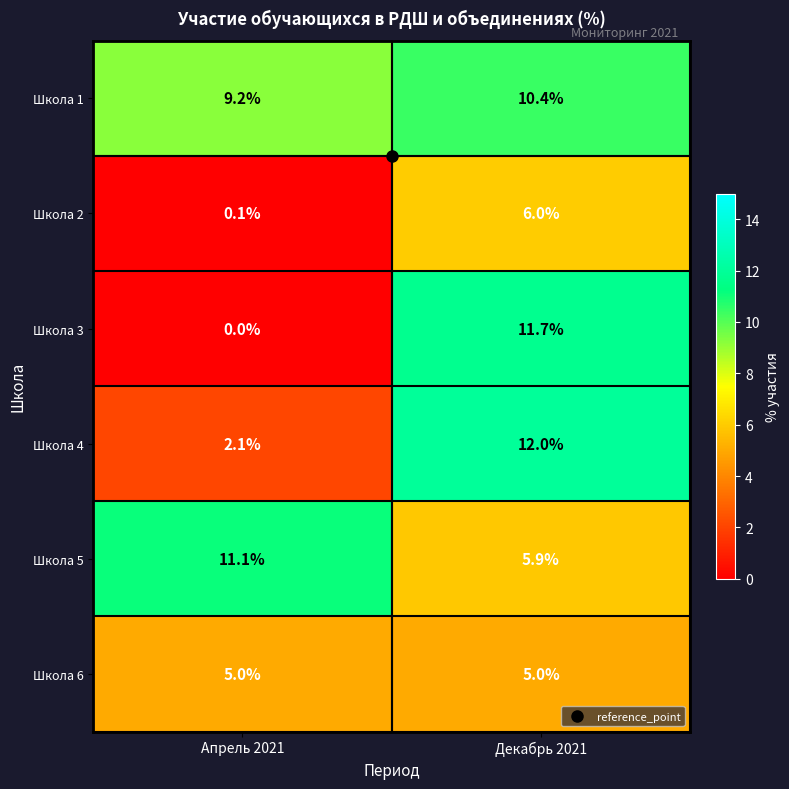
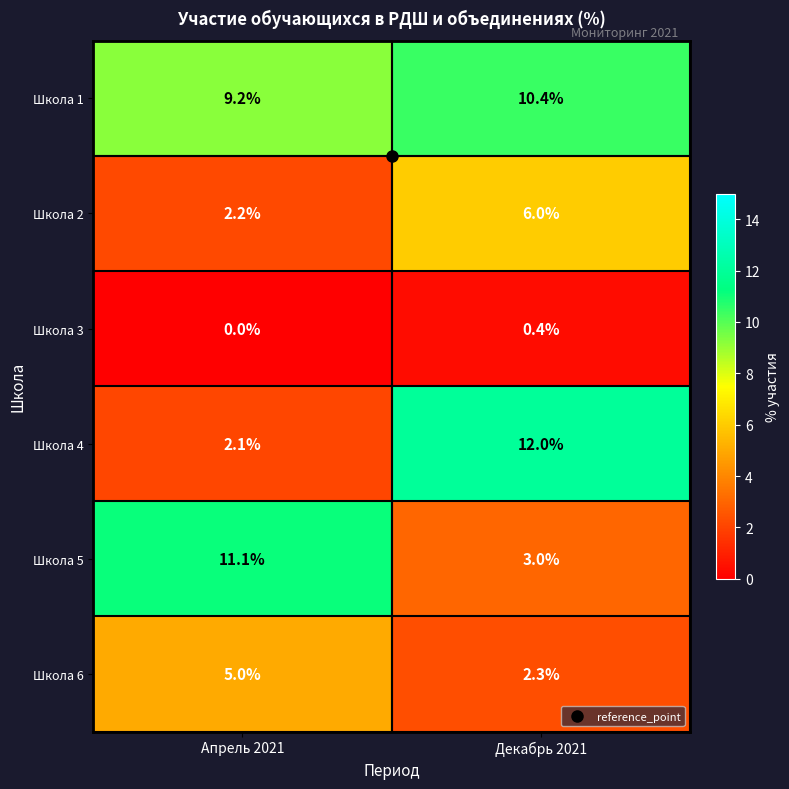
  {
    "Школа 1": {
      "Апрель 2021": "9.2%",
      "Декабрь 2021": "10.4%"
    },
    "Школа 2": {
-     "Апрель 2021": "0.1%",
+     "Апрель 2021": "2.2%",
      "Декабрь 2021": "6.0%"
    },
    "Школа 3": {
      "Апрель 2021": "0.0%",
-     "Декабрь 2021": "11.7%"
+     "Декабрь 2021": "0.4%"
    },
    "Школа 4": {
      "Апрель 2021": "2.1%",
      "Декабрь 2021": "12.0%"
    },
    "Школа 5": {
      "Апрель 2021": "11.1%",
-     "Декабрь 2021": "5.9%"
+     "Декабрь 2021": "3.0%"
    },
    "Школа 6": {
      "Апрель 2021": "5.0%",
-     "Декабрь 2021": "5.0%"
+     "Декабрь 2021": "2.3%"
    }
  }
